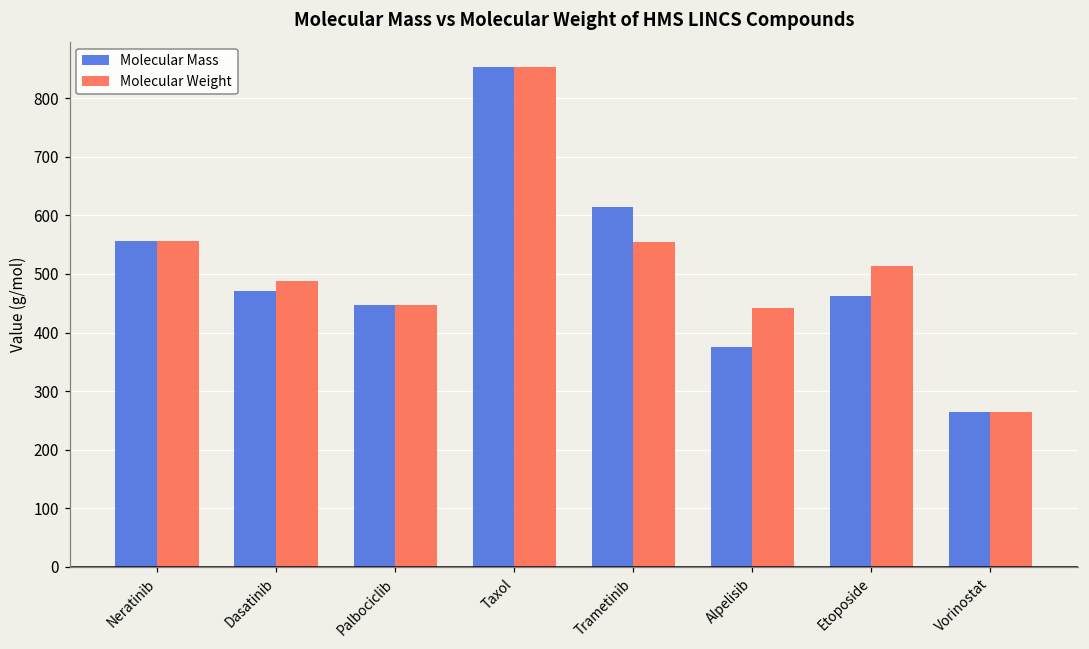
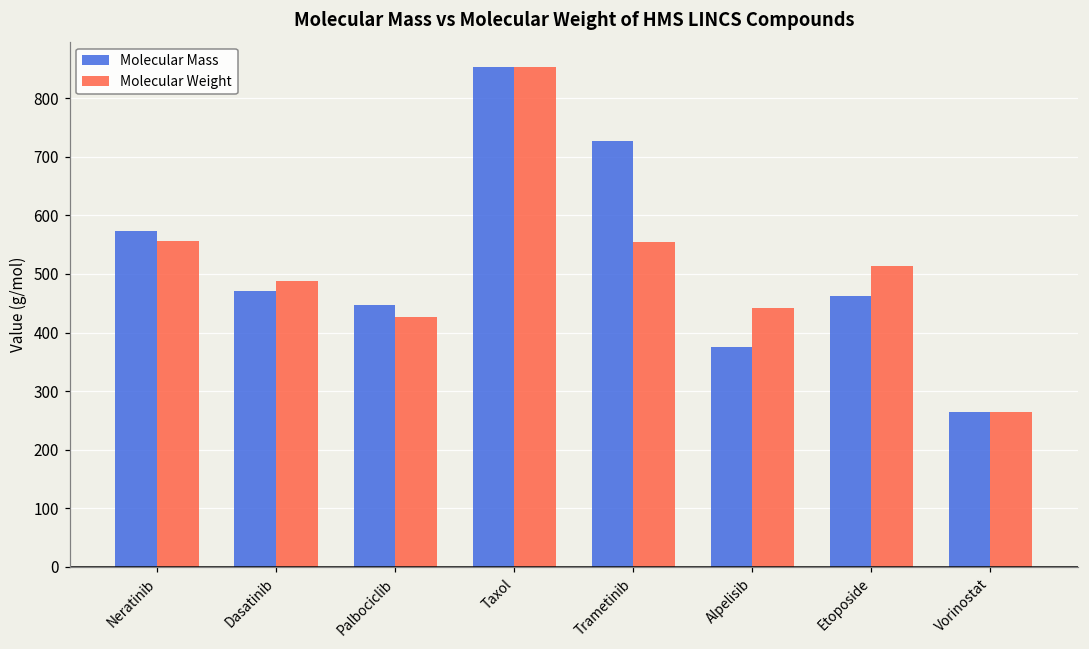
  {
    "Molecular Mass": {
-     "Neratinib": 560,
+     "Neratinib": 570,
      "Dasatinib": 470,
      "Palbociclib": 450,
      "Taxol": 850,
-     "Trametinib": 620,
+     "Trametinib": 730,
      "Alpelisib": 380,
      "Etoposide": 460,
      "Vorinostat": 260
    },
    "Molecular Weight": {
      "Neratinib": 560,
      "Dasatinib": 490,
-     "Palbociclib": 450,
+     "Palbociclib": 430,
      "Taxol": 850,
      "Trametinib": 560,
      "Alpelisib": 440,
      "Etoposide": 510,
      "Vorinostat": 260
    }
  }
